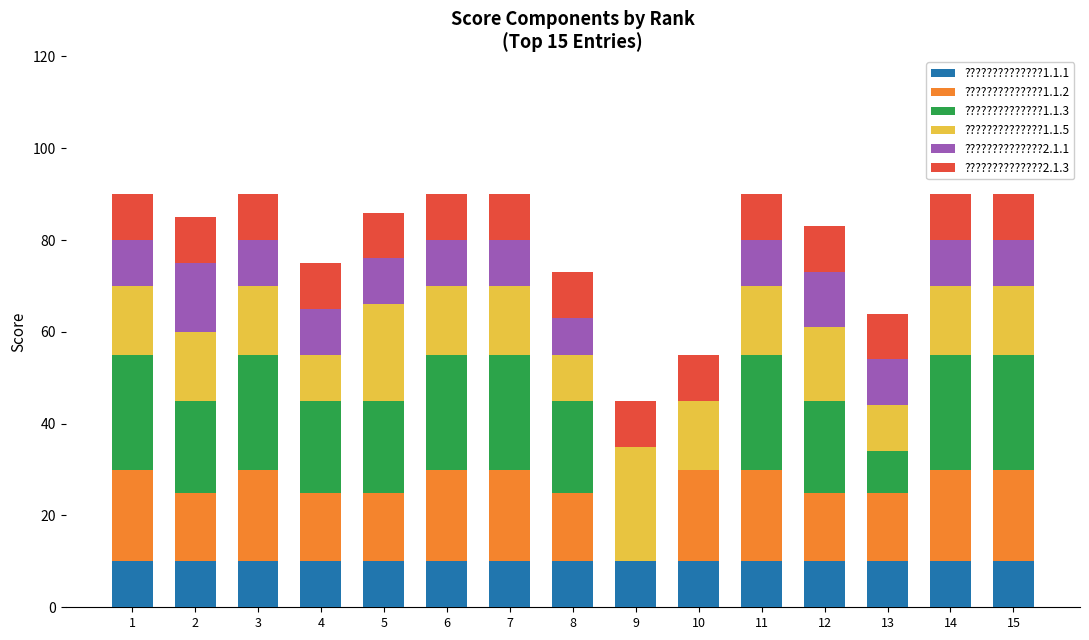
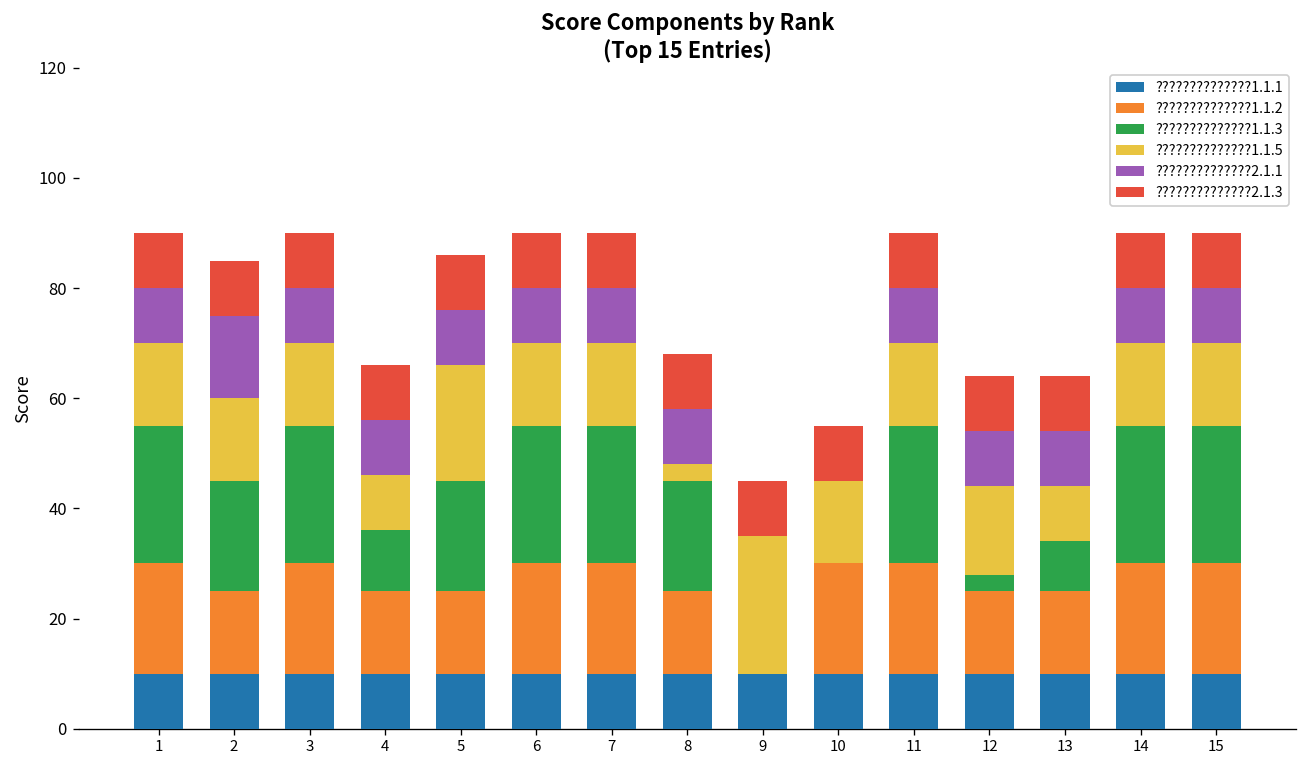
  {
    "??????????????1.1.1": {
      "1": 10,
      "2": 10,
      "3": 10,
      "4": 10,
      "5": 10,
      "6": 10,
      "7": 10,
      "8": 10,
      "9": 10,
      "10": 10,
      "11": 10,
      "12": 10,
      "13": 10,
      "14": 10,
      "15": 10
    },
    "??????????????1.1.3": {
      "1": 25,
      "2": 20,
      "3": 25,
-     "4": 20,
+     "4": 11,
      "5": 20,
      "6": 25,
      "7": 25,
      "8": 20,
      "9": 0,
      "10": 0,
      "11": 25,
-     "12": 20,
+     "12": 3,
      "13": 9,
      "14": 25,
      "15": 25
    },
    "??????????????1.1.5": {
      "1": 15,
      "2": 15,
      "3": 15,
      "4": 10,
      "5": 21,
      "6": 15,
      "7": 15,
-     "8": 10,
+     "8": 3,
      "9": 25,
      "10": 15,
      "11": 15,
      "12": 16,
      "13": 10,
      "14": 15,
      "15": 15
    },
    "??????????????2.1.1": {
      "1": 10,
      "2": 15,
      "3": 10,
      "4": 10,
      "5": 10,
      "6": 10,
      "7": 10,
-     "8": 8,
+     "8": 10,
      "9": 0,
      "10": 0,
      "11": 10,
-     "12": 12,
+     "12": 10,
      "13": 10,
      "14": 10,
      "15": 10
    }
  }
